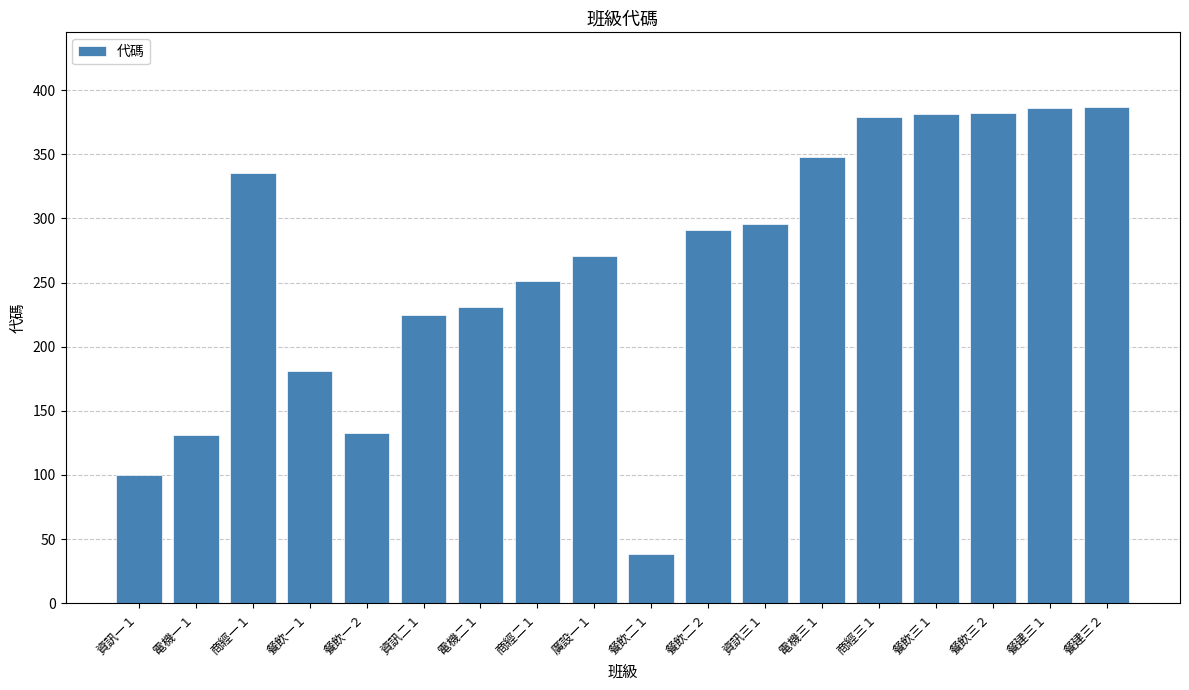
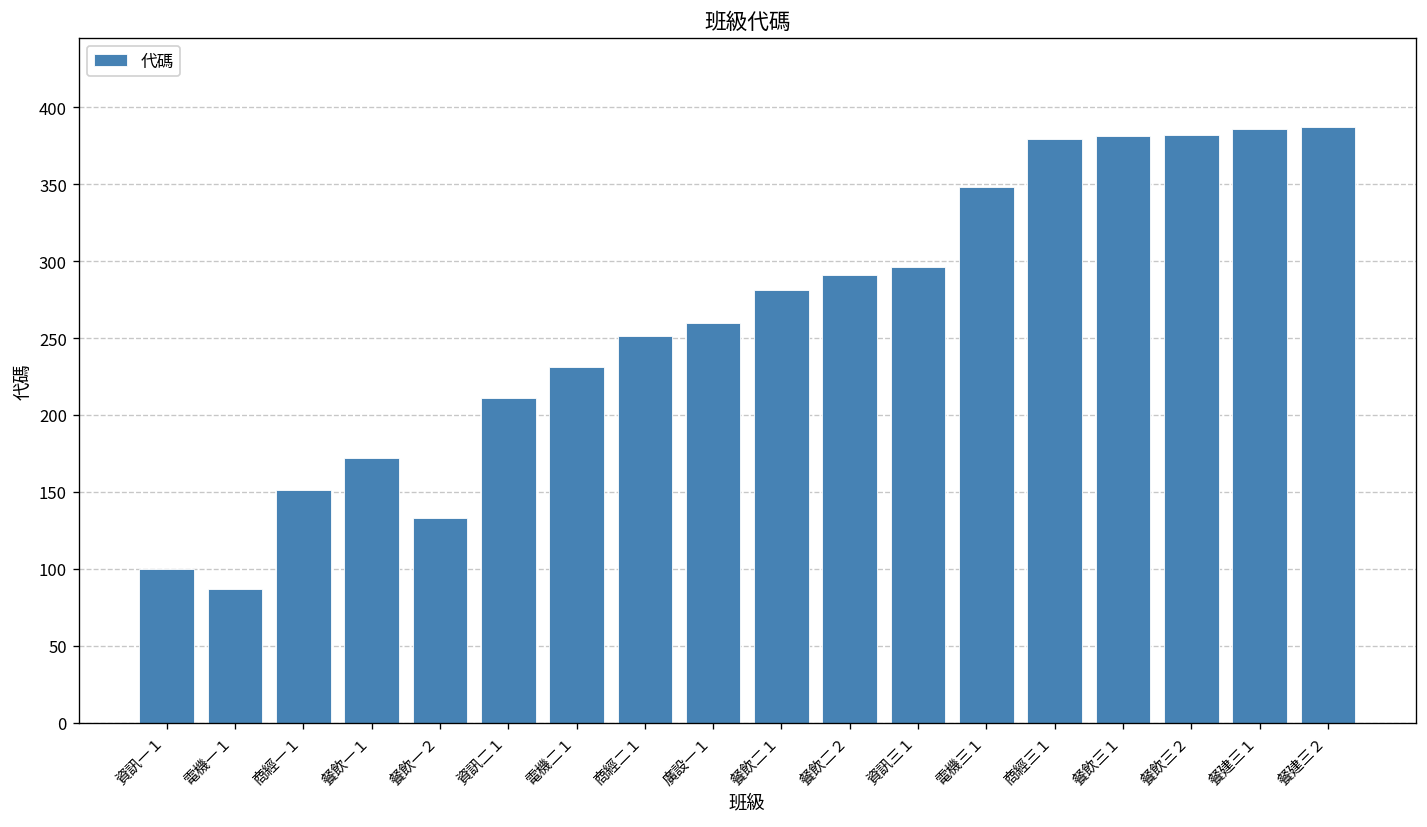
  {
    "資訊一１": 100,
-   "電機一１": 131,
-   "商經一１": 335,
-   "餐飲一１": 181,
+   "電機一１": 87,
+   "商經一１": 151,
+   "餐飲一１": 172,
    "餐飲一２": 133,
-   "資訊二１": 225,
+   "資訊二１": 211,
    "電機二１": 231,
    "商經二１": 251,
-   "廣設一１": 271,
-   "餐飲二１": 38,
+   "廣設一１": 260,
+   "餐飲二１": 281,
    "餐飲二２": 291,
    "資訊三１": 296,
    "電機三１": 348,
    "商經三１": 379,
    "餐飲三１": 381,
    "餐飲三２": 382,
    "餐建三１": 386,
    "餐建三２": 387
  }
